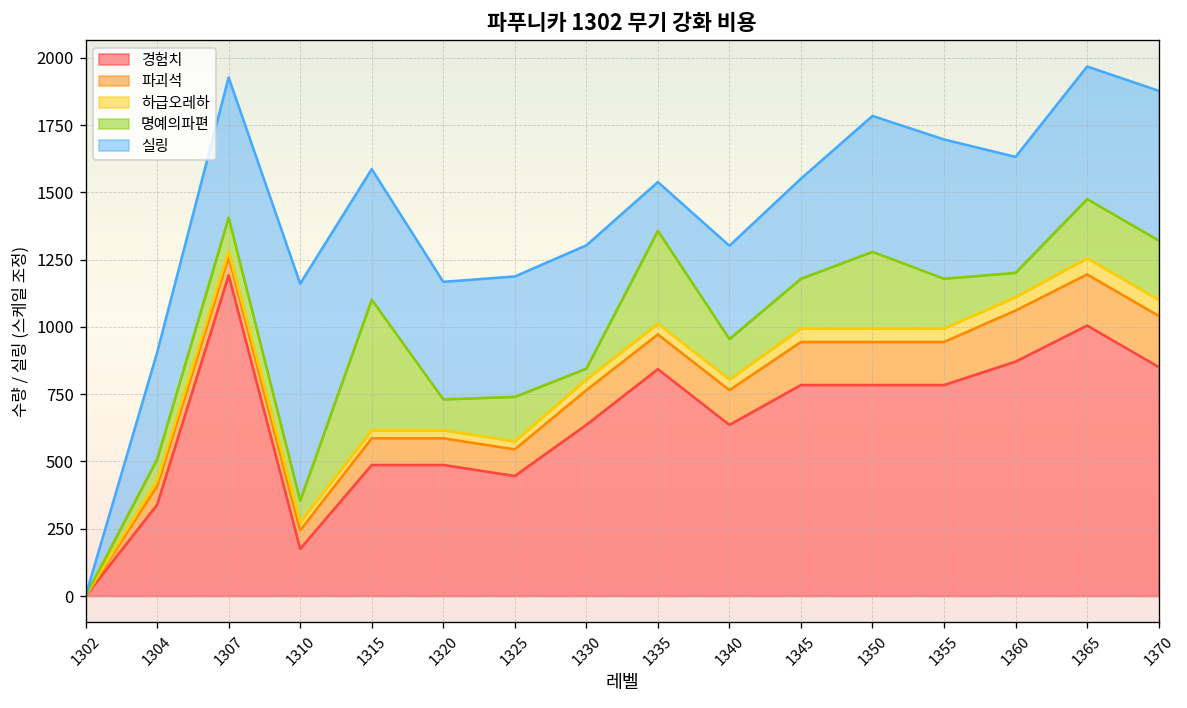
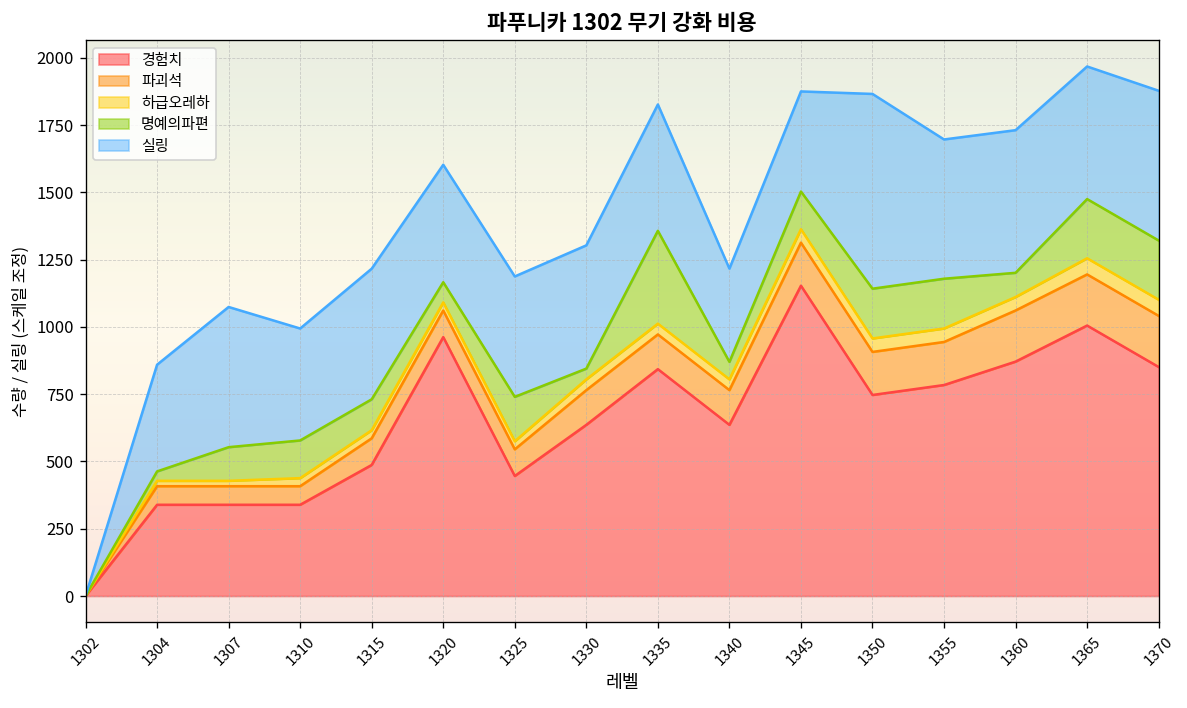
  {
    "경험치": {
      "1304": 340,
-     "1307": 1190,
-     "1310": 180,
+     "1307": 340,
+     "1310": 340,
      "1315": 490,
-     "1320": 490,
+     "1320": 960,
      "1325": 450,
      "1330": 640,
      "1335": 840,
      "1340": 640,
-     "1345": 780,
-     "1350": 780,
+     "1345": 1150,
+     "1350": 750,
      "1355": 780,
      "1360": 870,
      "1365": 1010,
      "1370": 850
    },
    "명예의파편": {
-     "1304": 80,
+     "1304": 40,
      "1307": 130,
-     "1310": 80,
-     "1315": 490,
-     "1320": 120,
+     "1310": 140,
+     "1315": 120,
+     "1320": 80,
      "1325": 170,
      "1330": 40,
      "1335": 350,
-     "1340": 150,
-     "1345": 190,
-     "1350": 290,
+     "1340": 70,
+     "1345": 140,
+     "1350": 190,
      "1355": 190,
      "1360": 90,
      "1365": 220,
      "1370": 220
    },
    "실링": {
      "1304": 400,
      "1307": 520,
-     "1310": 810,
+     "1310": 420,
      "1315": 490,
      "1320": 440,
      "1325": 450,
      "1330": 460,
-     "1335": 180,
+     "1335": 470,
      "1340": 350,
      "1345": 370,
-     "1350": 510,
+     "1350": 720,
      "1355": 520,
-     "1360": 430,
+     "1360": 530,
      "1365": 490,
      "1370": 560
    }
  }
